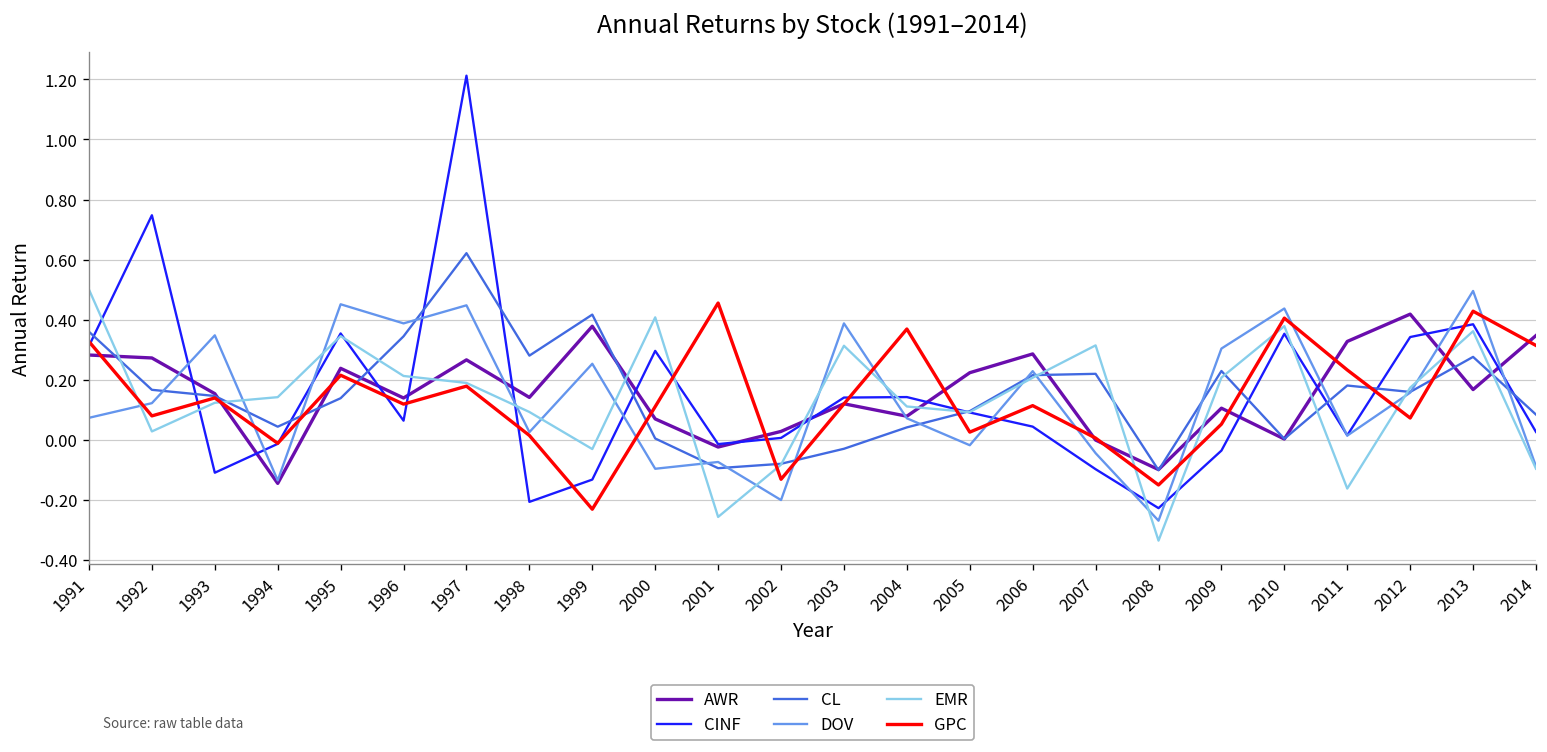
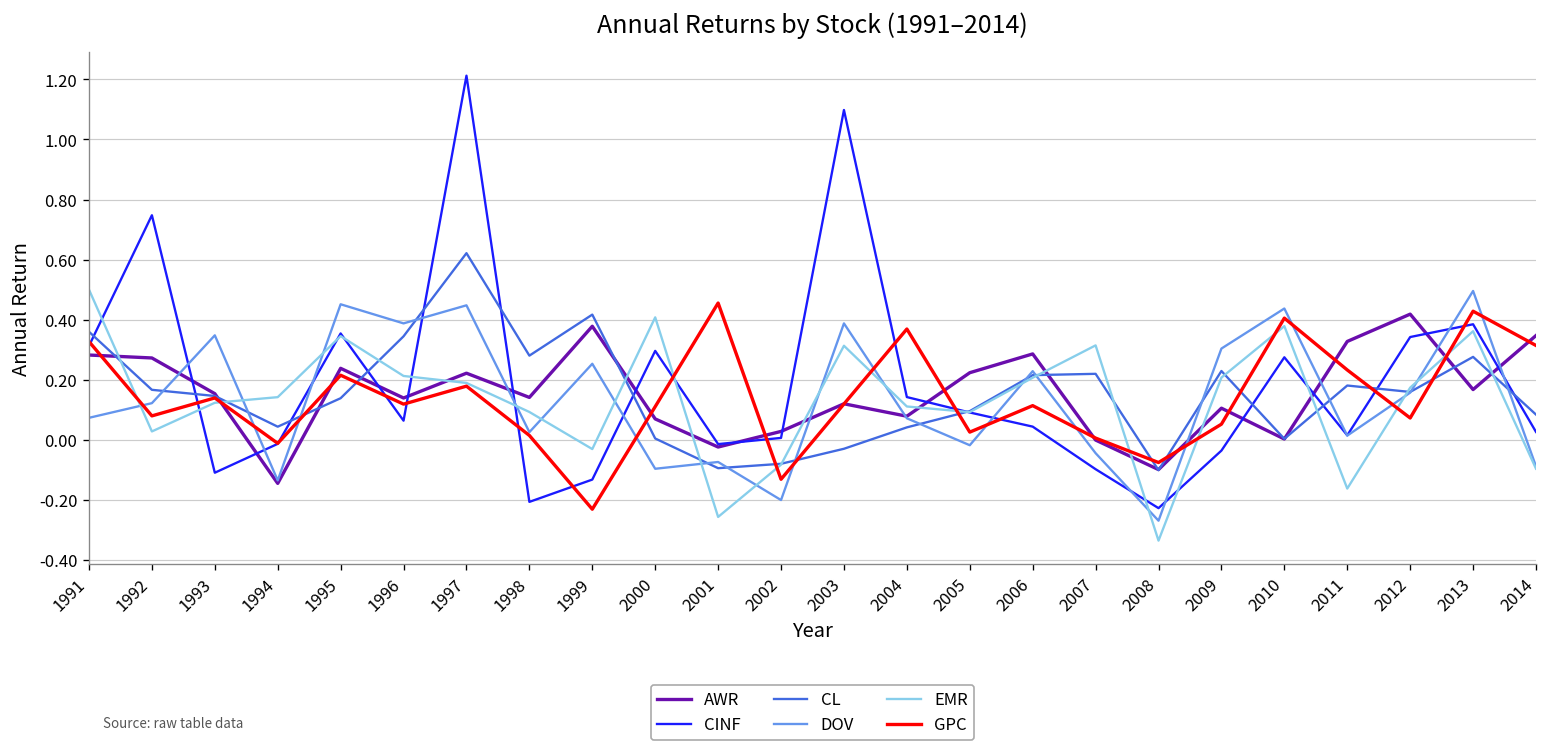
  {
    "AWR": {
      "1991": 0.28,
      "1992": 0.27,
      "1995": 0.24,
      "1996": 0.14,
-     "1997": 0.27,
+     "1997": 0.22,
      "1998": 0.14,
      "1999": 0.38,
      "2000": 0.07,
      "2002": 0.03,
      "2005": 0.22,
      "2006": 0.29,
      "2009": 0.11,
      "2011": 0.33,
      "2012": 0.42,
      "2013": 0.17,
      "2014": 0.35
    },
    "CINF": {
      "1991": 0.31,
      "1992": 0.75,
      "1993": -0.11,
      "1996": 0.06,
      "1997": 1.21,
      "1998": -0.21,
      "1999": -0.13,
      "2000": 0.30,
      "2002": 0.01,
-     "2003": 0.14,
+     "2003": 1.10,
      "2004": 0.14,
      "2006": 0.04,
      "2007": -0.10,
      "2008": -0.23,
      "2009": -0.04,
-     "2010": 0.35,
+     "2010": 0.27,
      "2012": 0.34,
      "2013": 0.38,
      "2014": 0.03
    },
    "EMR": {
      "1991": 0.50,
      "1992": 0.03,
      "1993": 0.12,
      "1994": 0.14,
      "1996": 0.21,
      "1997": 0.19,
      "1998": 0.09,
      "1999": -0.03,
      "2000": 0.41,
      "2001": -0.26,
      "2003": 0.31,
      "2004": 0.11,
      "2007": 0.31,
      "2008": -0.34,
      "2009": 0.21,
      "2010": 0.38,
      "2011": -0.16,
      "2012": 0.17,
      "2013": 0.36
    },
    "GPC": {
      "1991": 0.33,
      "1992": 0.08,
      "1995": 0.22,
      "1996": 0.12,
      "1997": 0.18,
      "1998": 0.01,
      "1999": -0.23,
      "2000": 0.11,
      "2001": 0.46,
      "2002": -0.13,
      "2004": 0.37,
      "2005": 0.03,
      "2006": 0.11,
-     "2008": -0.15,
+     "2008": -0.08,
      "2009": 0.05,
      "2010": 0.41,
      "2011": 0.23,
      "2012": 0.07,
      "2013": 0.43,
      "2014": 0.31
    }
  }
